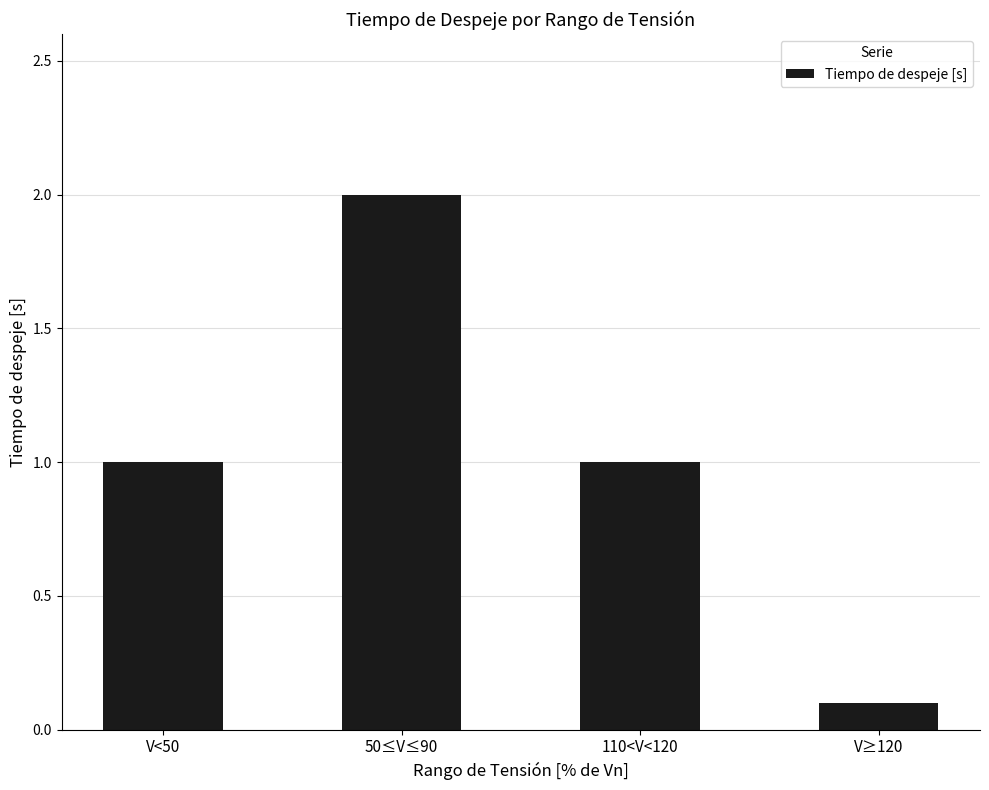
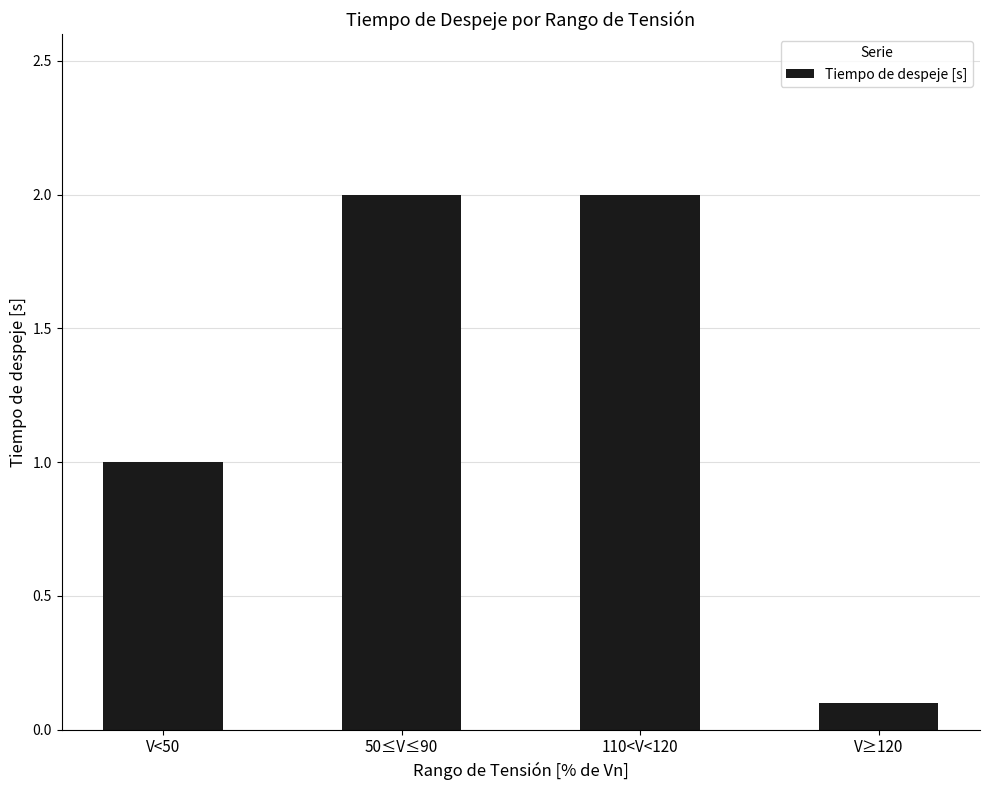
  {
    "V<50": 1,
    "50≤V≤90": 2,
-   "110<V<120": 1,
+   "110<V<120": 2,
    "V≥120": 0.10
  }
